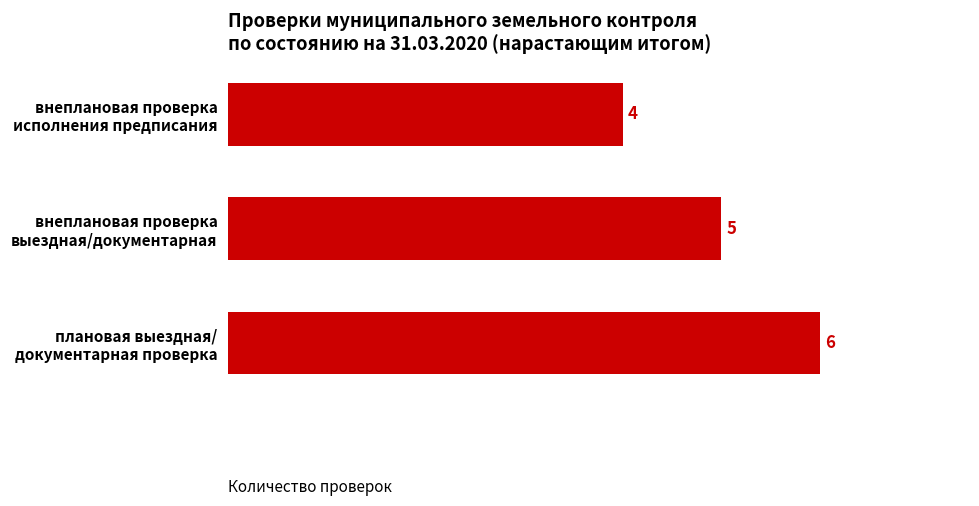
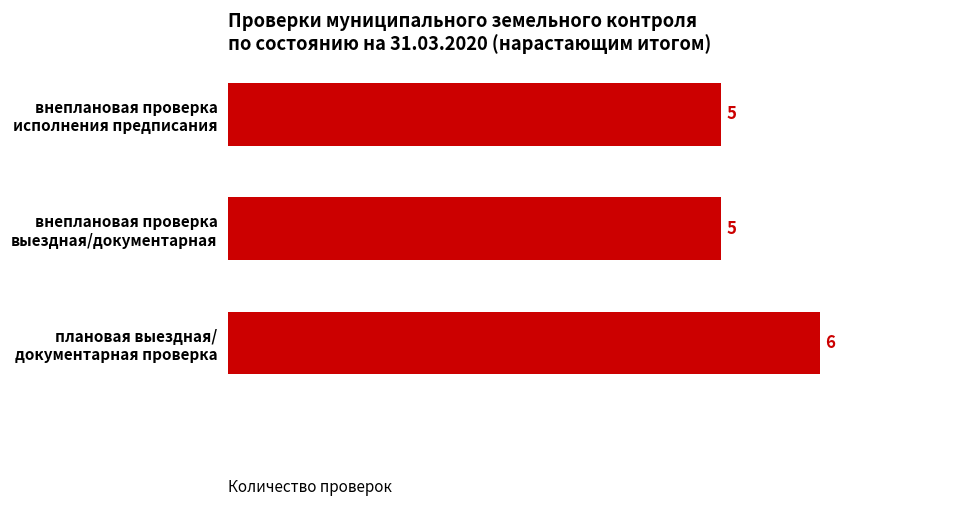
  {
-   "внеплановая проверка исполнения предписания": 4,
+   "внеплановая проверка исполнения предписания": 5,
    "внеплановая проверка выездная/документарная": 5,
    "плановая выездная/ документарная проверка": 6
  }
